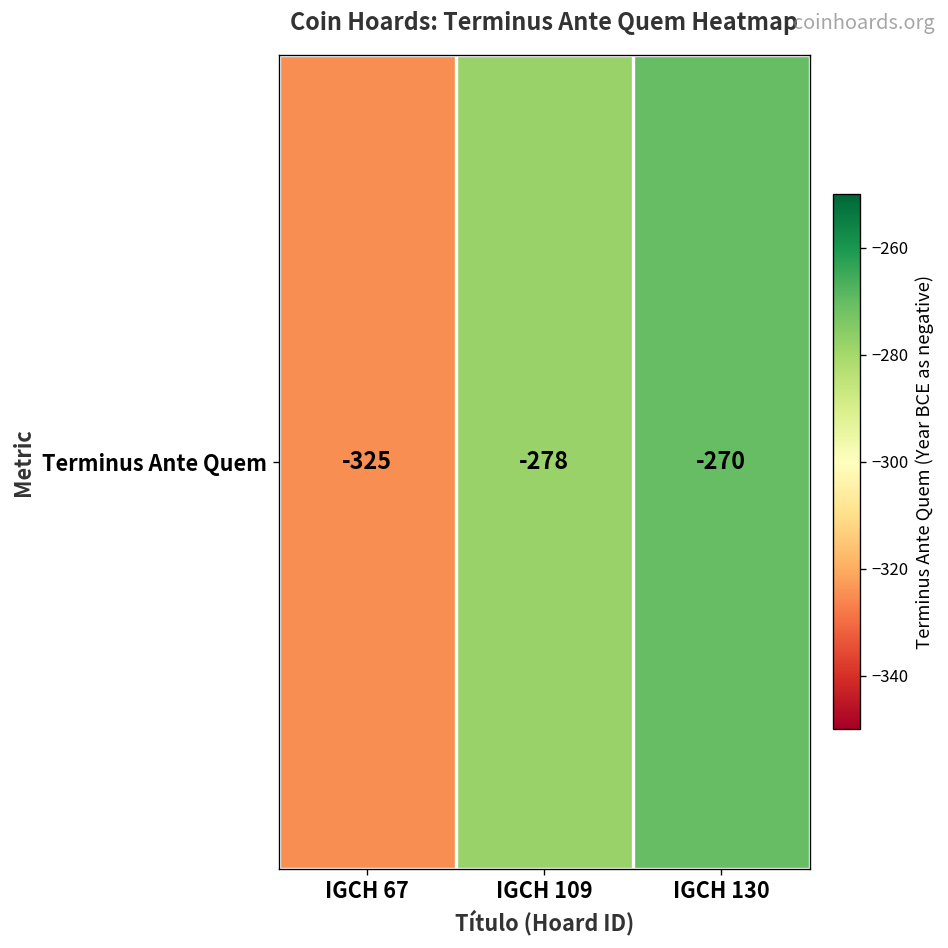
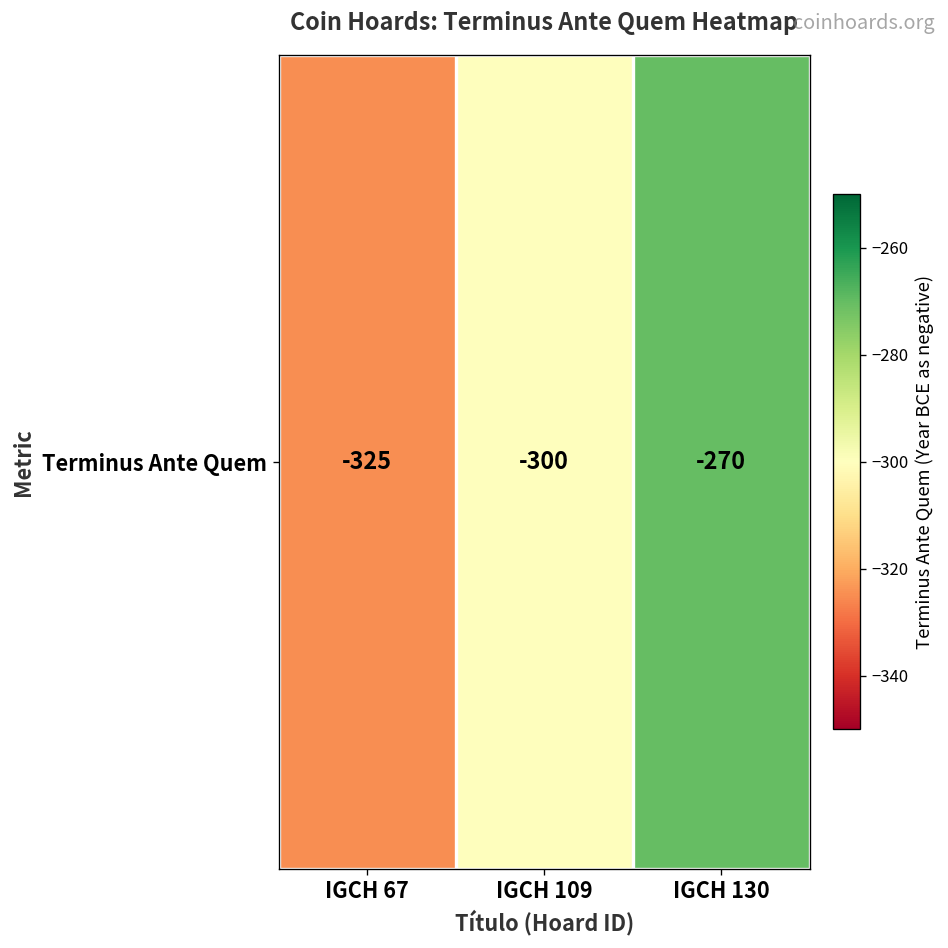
  {
    "Terminus Ante Quem": {
      "IGCH 67": -325,
-     "IGCH 109": -278,
+     "IGCH 109": -300,
      "IGCH 130": -270
    }
  }
